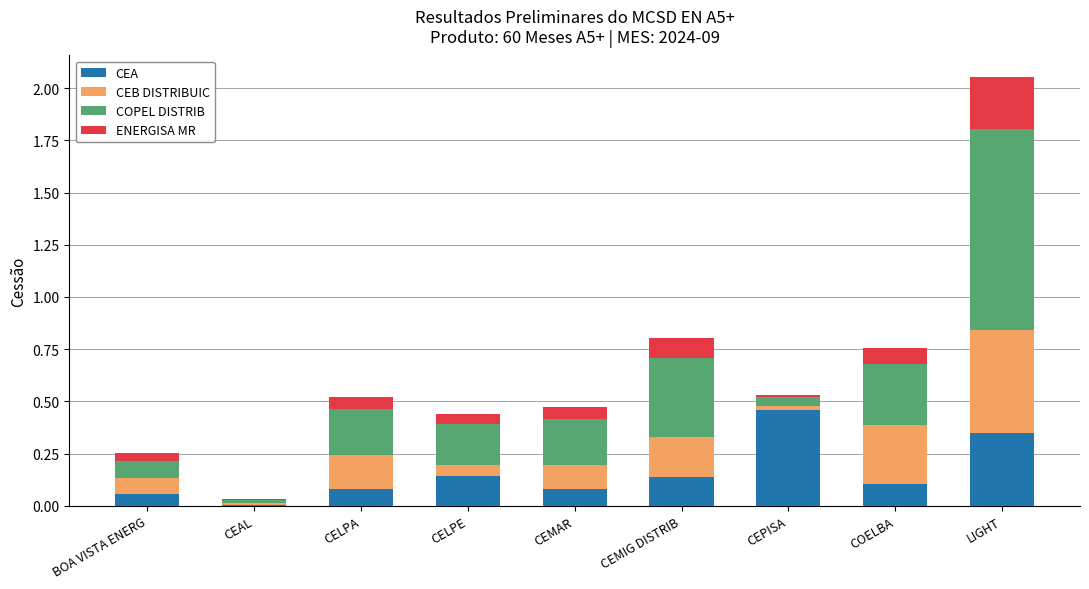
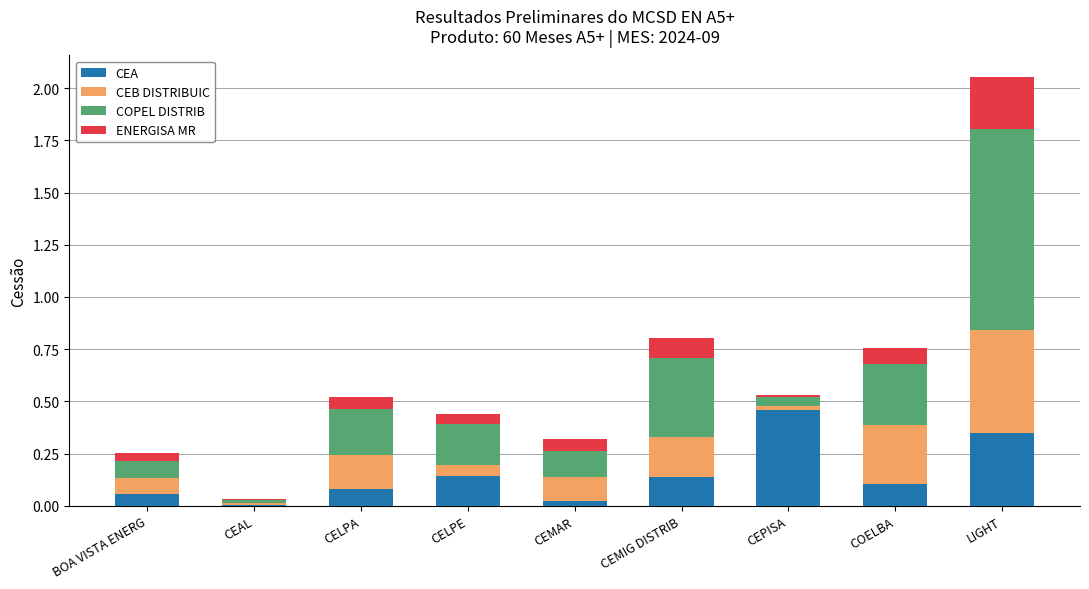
  {
    "CEA": {
      "BOA VISTA ENERG": 0.06,
      "CELPA": 0.08,
      "CELPE": 0.14,
-     "CEMAR": 0.08,
+     "CEMAR": 0.02,
      "CEMIG DISTRIB": 0.14,
      "CEPISA": 0.46,
      "COELBA": 0.11,
      "LIGHT": 0.35
    },
    "CEB DISTRIBUIC": {
      "BOA VISTA ENERG": 0.08,
      "CELPA": 0.16,
      "CELPE": 0.05,
      "CEMAR": 0.11,
      "CEMIG DISTRIB": 0.19,
      "CEPISA": 0.02,
      "COELBA": 0.28,
      "LIGHT": 0.49
    },
    "COPEL DISTRIB": {
      "BOA VISTA ENERG": 0.08,
      "CEAL": 0.01,
      "CELPA": 0.22,
      "CELPE": 0.19,
-     "CEMAR": 0.22,
+     "CEMAR": 0.13,
      "CEMIG DISTRIB": 0.38,
      "CEPISA": 0.04,
      "COELBA": 0.29,
      "LIGHT": 0.96
    },
    "ENERGISA MR": {
      "BOA VISTA ENERG": 0.04,
      "CELPA": 0.06,
      "CELPE": 0.05,
      "CEMAR": 0.06,
      "CEMIG DISTRIB": 0.10,
      "COELBA": 0.08,
      "LIGHT": 0.25
    }
  }
